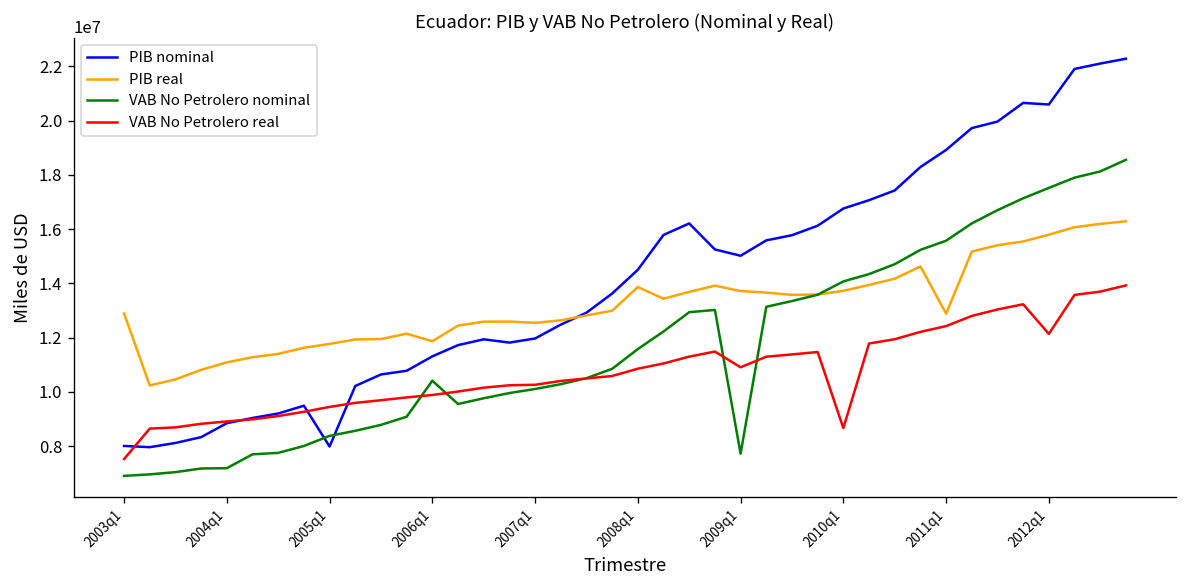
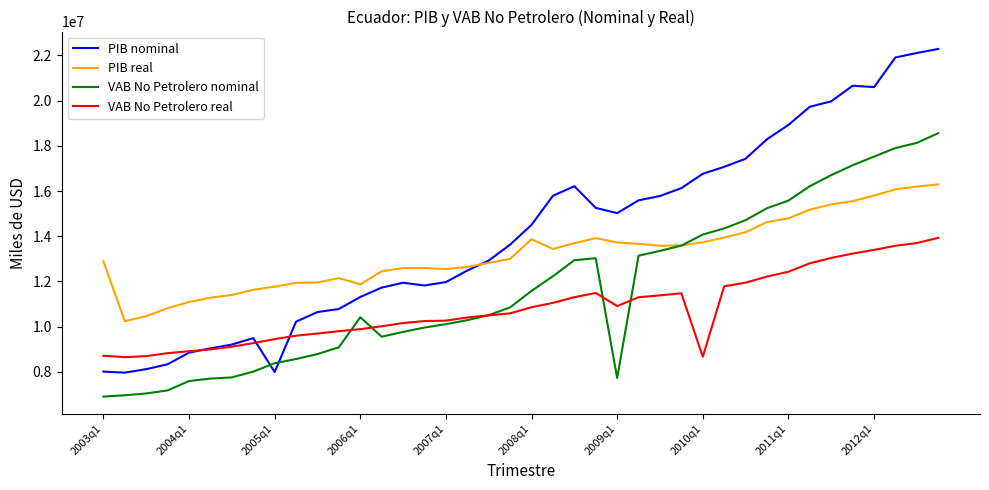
  {
    "PIB nominal": {
      "2003q1": 8000000,
      "2005q1": 8000000,
      "2006q1": 11300000,
      "2007q1": 12000000,
      "2008q1": 14500000,
      "2009q1": 15000000,
      "2010q1": 16800000,
      "2011q1": 18900000,
      "2012q1": 20600000
    },
    "PIB real": {
      "2003q1": 12900000,
      "2004q1": 11100000,
      "2005q1": 11800000,
      "2006q1": 11900000,
      "2007q1": 12500000,
      "2008q1": 13900000,
      "2009q1": 13700000,
      "2010q1": 13700000,
-     "2011q1": 12900000,
+     "2011q1": 14800000,
      "2012q1": 15800000
    },
    "VAB No Petrolero nominal": {
      "2003q1": 6900000,
-     "2004q1": 7200000,
+     "2004q1": 7600000,
      "2005q1": 8400000,
      "2006q1": 10400000,
      "2007q1": 10100000,
      "2008q1": 11600000,
      "2009q1": 7700000,
      "2010q1": 14100000,
      "2011q1": 15600000,
      "2012q1": 17500000
    },
    "VAB No Petrolero real": {
-     "2003q1": 7500000,
+     "2003q1": 8700000,
      "2005q1": 9400000,
      "2006q1": 9900000,
      "2007q1": 10300000,
      "2008q1": 10900000,
      "2009q1": 10900000,
      "2010q1": 8700000,
      "2011q1": 12400000,
-     "2012q1": 12100000
+     "2012q1": 13400000
    }
  }
